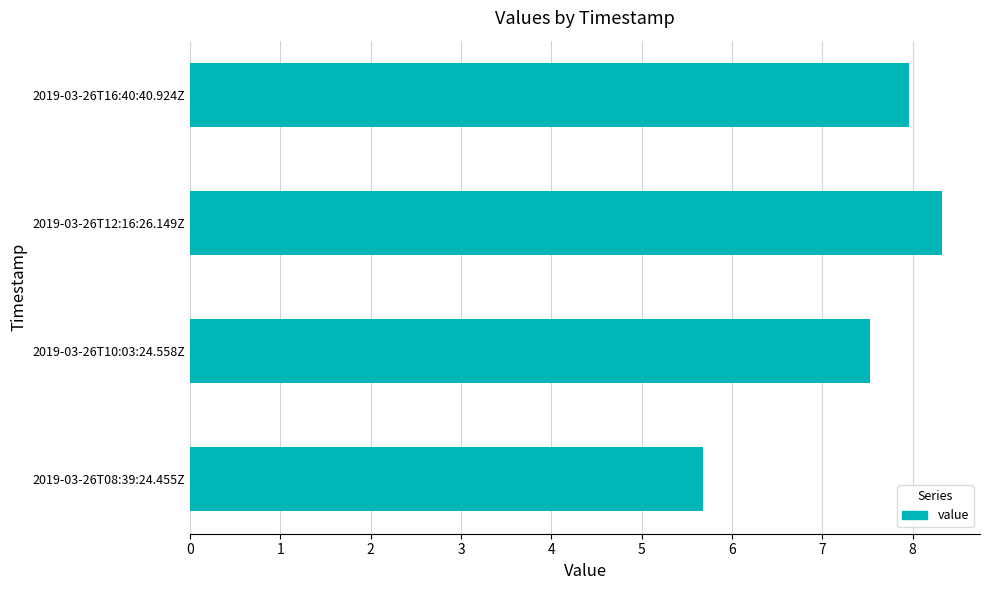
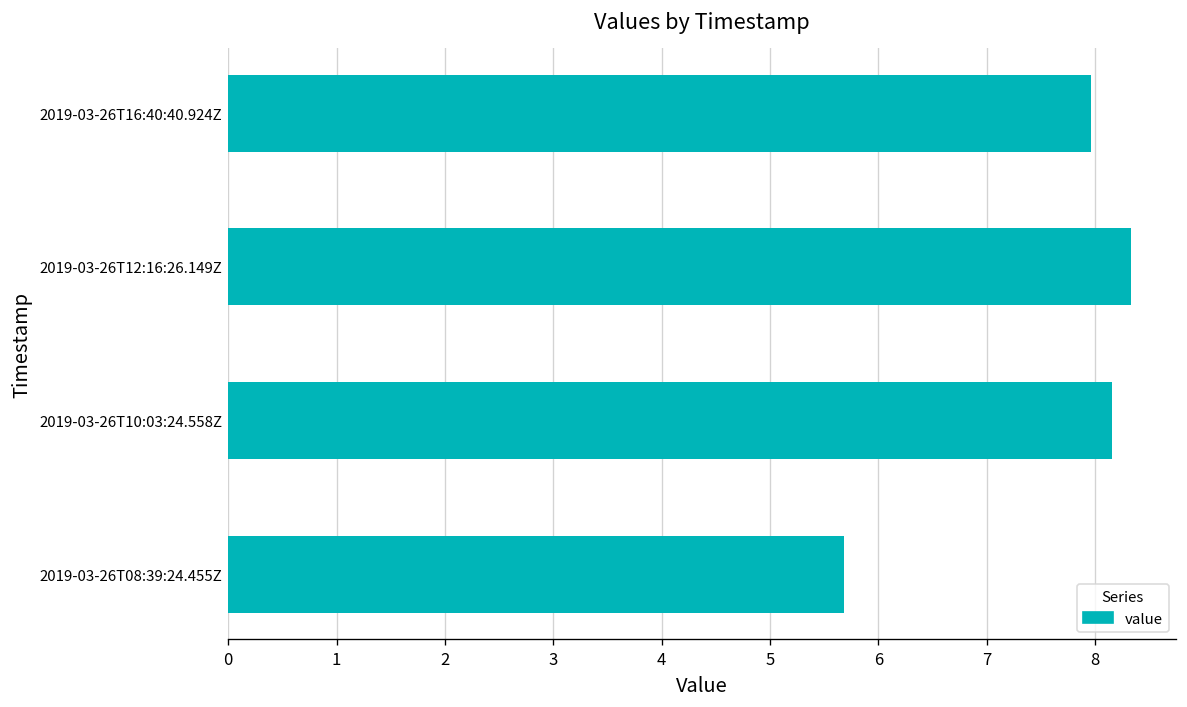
  {
    "2019-03-26T16:40:40.924Z": 8.0,
    "2019-03-26T12:16:26.149Z": 8.3,
-   "2019-03-26T10:03:24.558Z": 7.5,
+   "2019-03-26T10:03:24.558Z": 8.2,
    "2019-03-26T08:39:24.455Z": 5.7
  }
